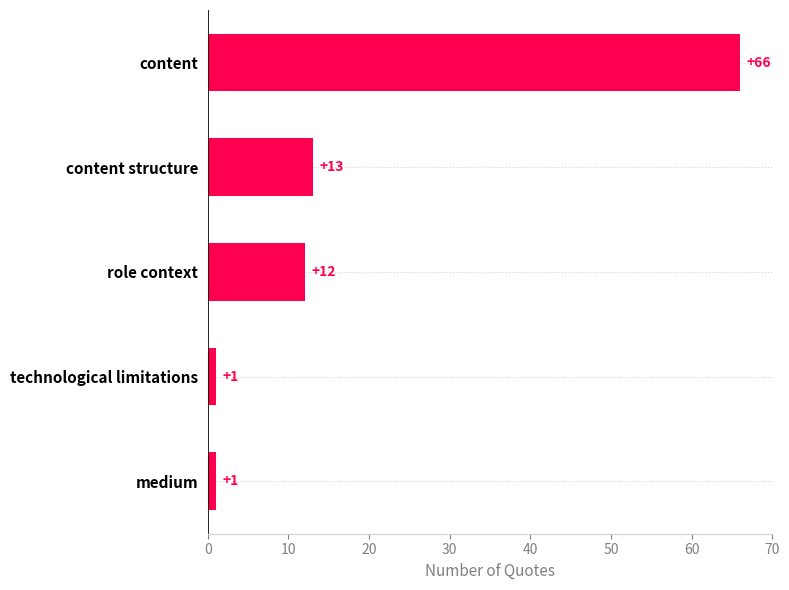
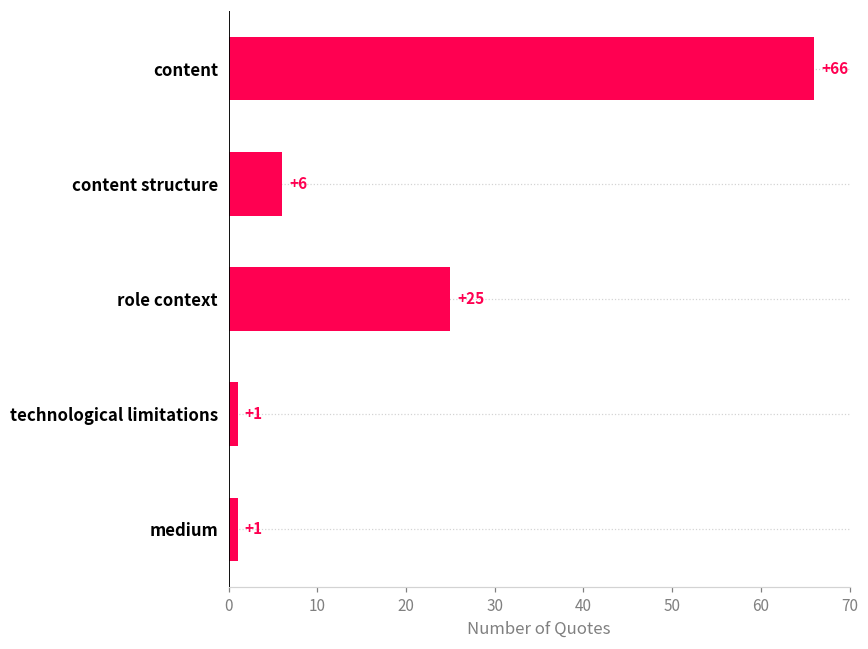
  {
    "content": "+66",
-   "content structure": "+13",
-   "role context": "+12",
+   "content structure": "+6",
+   "role context": "+25",
    "technological limitations": "+1",
    "medium": "+1"
  }
